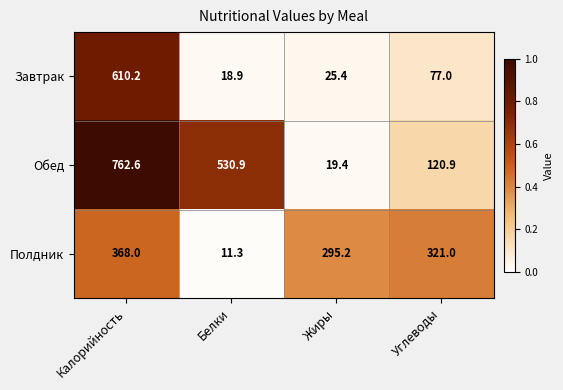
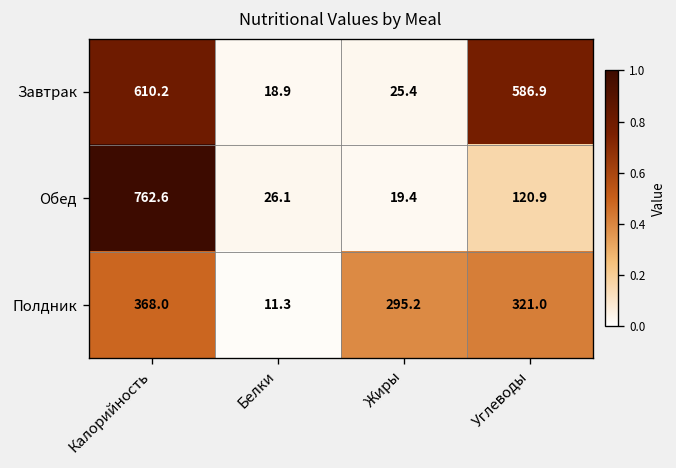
  {
    "Завтрак": {
      "Калорийность": 610.2,
      "Белки": 18.9,
      "Жиры": 25.4,
-     "Углеводы": 77.0
+     "Углеводы": 586.9
    },
    "Обед": {
      "Калорийность": 762.6,
-     "Белки": 530.9,
+     "Белки": 26.1,
      "Жиры": 19.4,
      "Углеводы": 120.9
    },
    "Полдник": {
      "Калорийность": 368.0,
      "Белки": 11.3,
      "Жиры": 295.2,
      "Углеводы": 321.0
    }
  }
